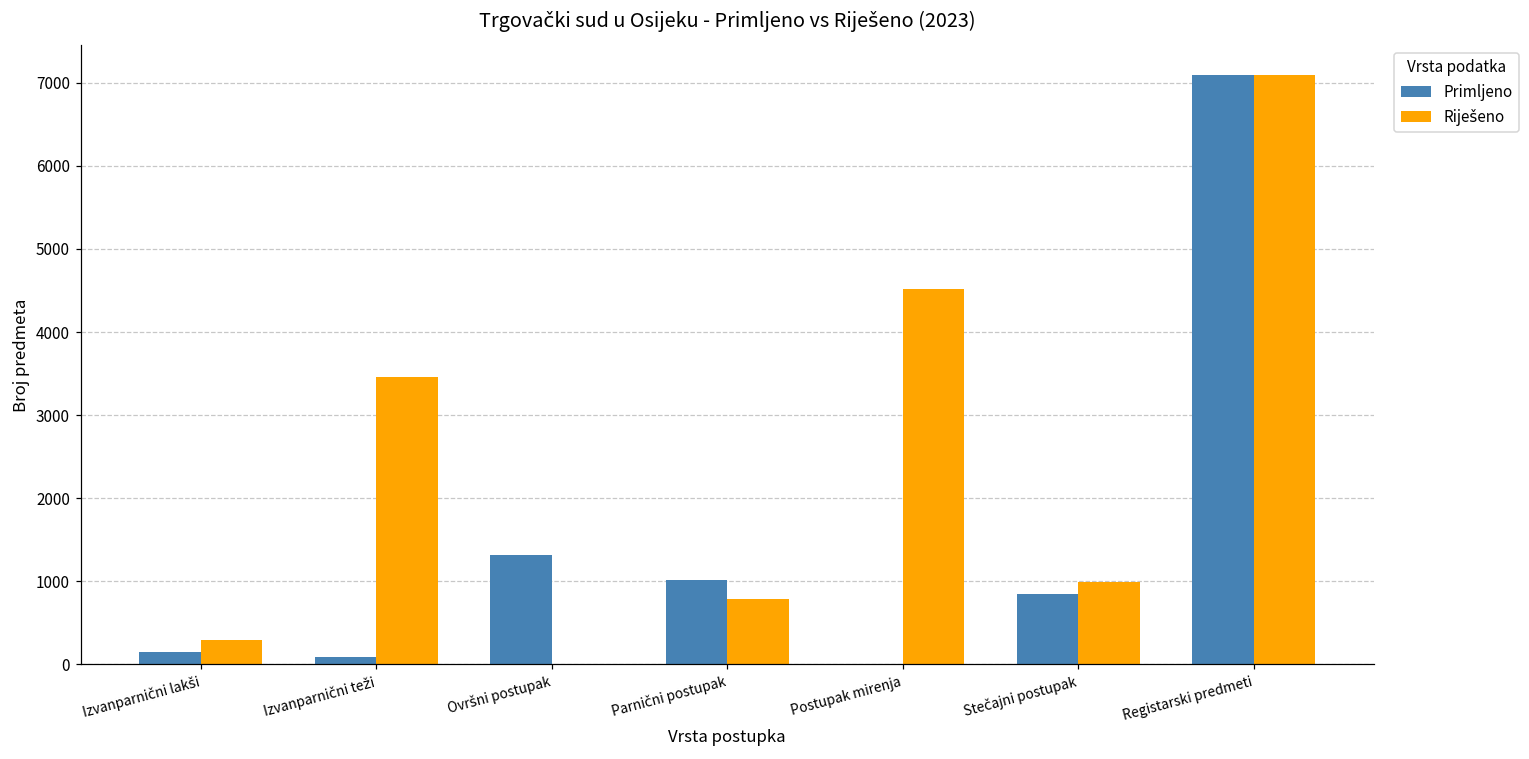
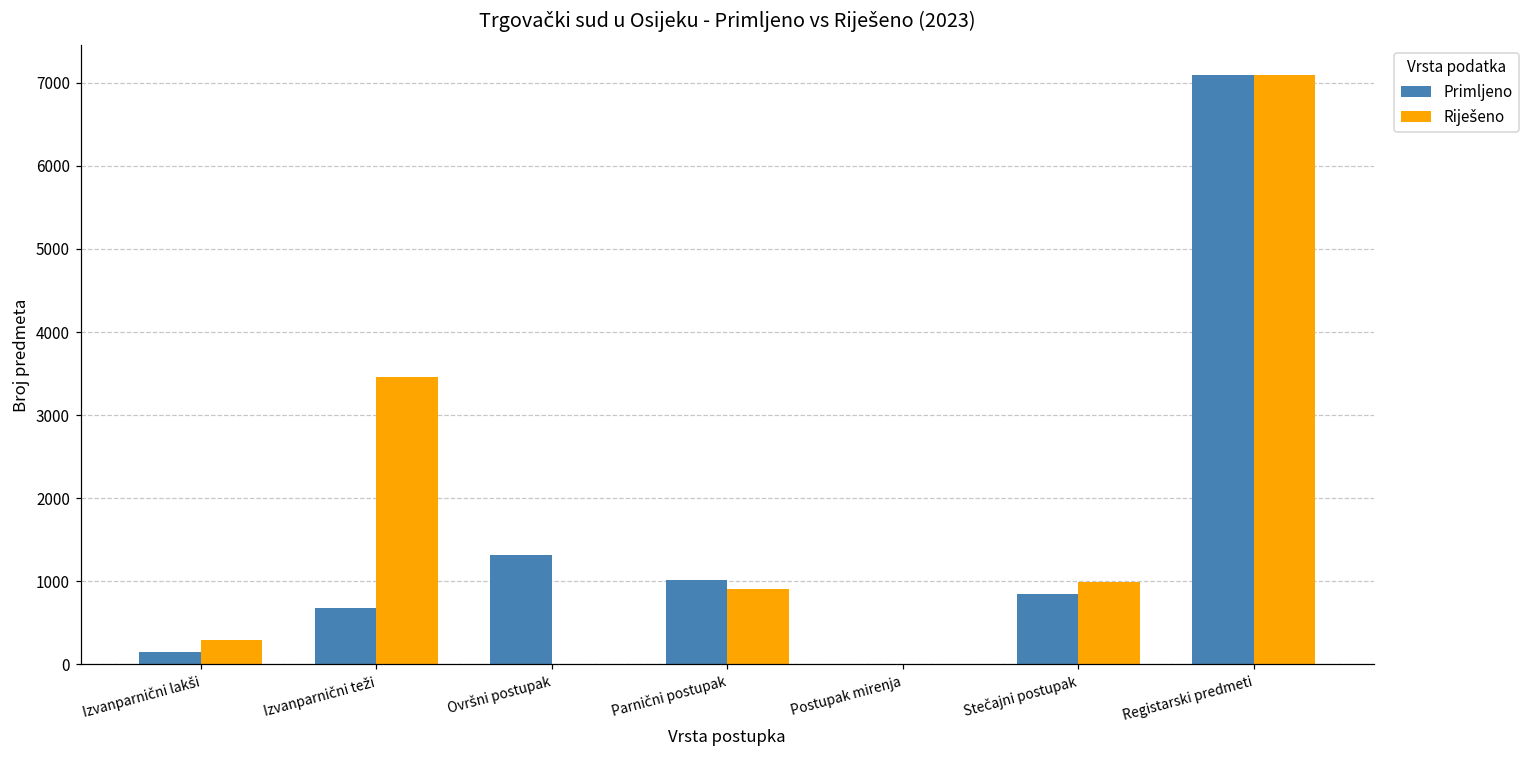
  {
    "Primljeno": {
      "Izvanparnični lakši": 200,
-     "Izvanparnični teži": 100,
+     "Izvanparnični teži": 700,
      "Ovršni postupak": 1300,
      "Parnični postupak": 1000,
      "Stečajni postupak": 800,
      "Registarski predmeti": 7100
    },
    "Riješeno": {
      "Izvanparnični lakši": 300,
      "Izvanparnični teži": 3500,
-     "Parnični postupak": 800,
-     "Postupak mirenja": 4500,
+     "Parnični postupak": 900,
+     "Postupak mirenja": 0,
      "Stečajni postupak": 1000,
      "Registarski predmeti": 7100
    }
  }
